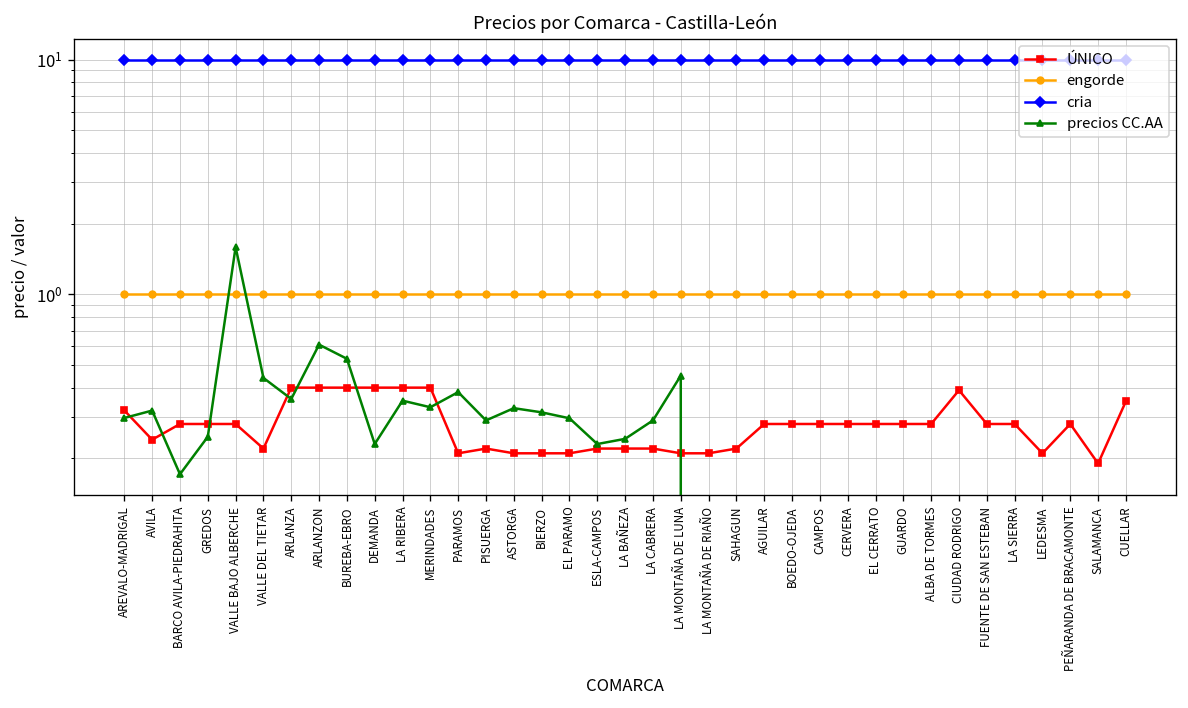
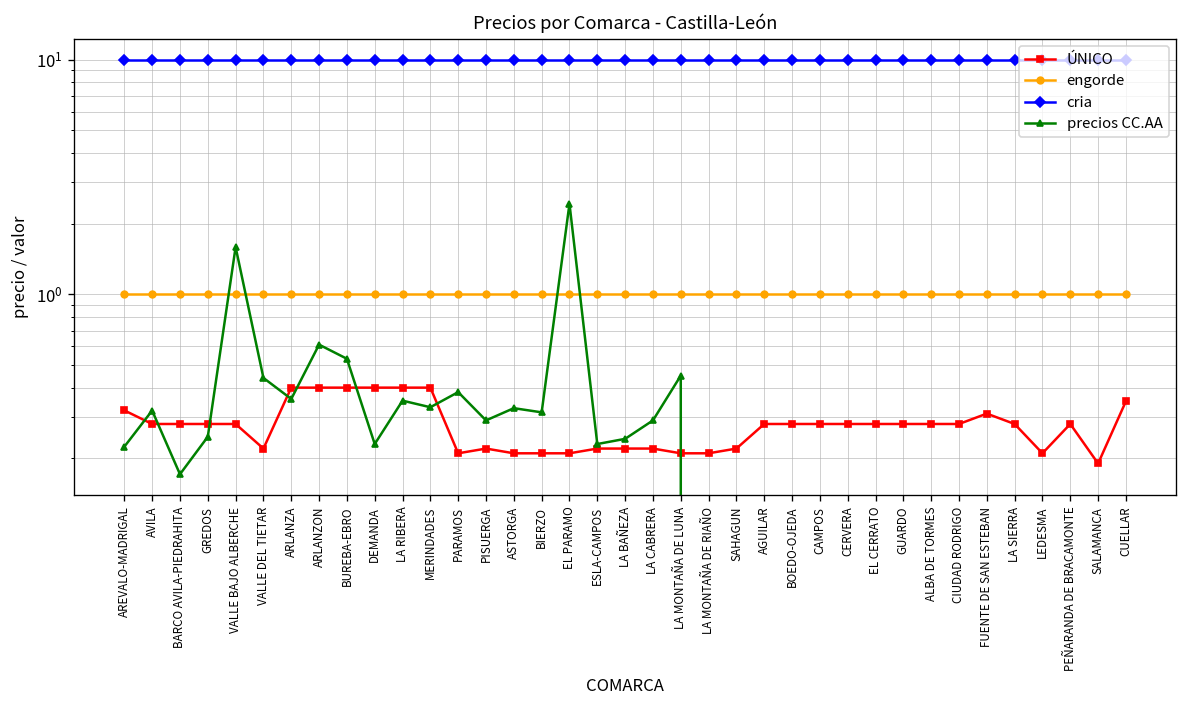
  {
    "ÚNICO": {
      "AREVALO-MADRIGAL": 0.32,
-     "AVILA": 0.24,
+     "AVILA": 0.28,
      "BARCO AVILA-PIEDRAHITA": 0.28,
      "GREDOS": 0.28,
      "VALLE BAJO ALBERCHE": 0.28,
      "VALLE DEL TIETAR": 0.22,
      "ARLANZA": 0.40,
      "ARLANZON": 0.40,
      "BUREBA-EBRO": 0.40,
      "DEMANDA": 0.40,
      "LA RIBERA": 0.40,
      "MERINDADES": 0.40,
      "PARAMOS": 0.21,
      "PISUERGA": 0.22,
      "ASTORGA": 0.21,
      "BIERZO": 0.21,
      "EL PARAMO": 0.21,
      "ESLA-CAMPOS": 0.22,
      "LA BAÑEZA": 0.22,
      "LA CABRERA": 0.22,
      "LA MONTAÑA DE LUNA": 0.21,
      "LA MONTAÑA DE RIAÑO": 0.21,
      "SAHAGUN": 0.22,
      "AGUILAR": 0.28,
      "BOEDO-OJEDA": 0.28,
      "CAMPOS": 0.28,
      "CERVERA": 0.28,
      "EL CERRATO": 0.28,
      "GUARDO": 0.28,
      "ALBA DE TORMES": 0.28,
-     "CIUDAD RODRIGO": 0.39,
-     "FUENTE DE SAN ESTEBAN": 0.28,
+     "CIUDAD RODRIGO": 0.28,
+     "FUENTE DE SAN ESTEBAN": 0.31,
      "LA SIERRA": 0.28,
      "LEDESMA": 0.21,
      "PEÑARANDA DE BRACAMONTE": 0.28,
      "SALAMANCA": 0.19,
      "CUELLAR": 0.35
    },
    "engorde": {
      "AREVALO-MADRIGAL": 1.0,
      "AVILA": 1.0,
      "BARCO AVILA-PIEDRAHITA": 1.0,
      "GREDOS": 1.0,
      "VALLE BAJO ALBERCHE": 1.0,
      "VALLE DEL TIETAR": 1.0,
      "ARLANZA": 1.0,
      "ARLANZON": 1.0,
      "BUREBA-EBRO": 1.0,
      "DEMANDA": 1.0,
      "LA RIBERA": 1.0,
      "MERINDADES": 1.0,
      "PARAMOS": 1.0,
      "PISUERGA": 1.0,
      "ASTORGA": 1.0,
      "BIERZO": 1.0,
      "EL PARAMO": 1.0,
      "ESLA-CAMPOS": 1.0,
      "LA BAÑEZA": 1.0,
      "LA CABRERA": 1.0,
      "LA MONTAÑA DE LUNA": 1.0,
      "LA MONTAÑA DE RIAÑO": 1.0,
      "SAHAGUN": 1.0,
      "AGUILAR": 1.0,
      "BOEDO-OJEDA": 1.0,
      "CAMPOS": 1.0,
      "CERVERA": 1.0,
      "EL CERRATO": 1.0,
      "GUARDO": 1.0,
      "ALBA DE TORMES": 1.0,
      "CIUDAD RODRIGO": 1.0,
      "FUENTE DE SAN ESTEBAN": 1.0,
      "LA SIERRA": 1.0,
      "LEDESMA": 1.0,
      "PEÑARANDA DE BRACAMONTE": 1.0,
      "SALAMANCA": 1.0,
      "CUELLAR": 1.0
    },
    "cria": {
      "AREVALO-MADRIGAL": 10,
      "AVILA": 10,
      "BARCO AVILA-PIEDRAHITA": 10,
      "GREDOS": 10,
      "VALLE BAJO ALBERCHE": 10,
      "VALLE DEL TIETAR": 10,
      "ARLANZA": 10,
      "ARLANZON": 10,
      "BUREBA-EBRO": 10,
      "DEMANDA": 10,
      "LA RIBERA": 10,
      "MERINDADES": 10,
      "PARAMOS": 10,
      "PISUERGA": 10,
      "ASTORGA": 10,
      "BIERZO": 10,
      "EL PARAMO": 10,
      "ESLA-CAMPOS": 10,
      "LA BAÑEZA": 10,
      "LA CABRERA": 10,
      "LA MONTAÑA DE LUNA": 10,
      "LA MONTAÑA DE RIAÑO": 10,
      "SAHAGUN": 10,
      "AGUILAR": 10,
      "BOEDO-OJEDA": 10,
      "CAMPOS": 10,
      "CERVERA": 10,
      "EL CERRATO": 10,
      "GUARDO": 10,
      "ALBA DE TORMES": 10,
      "CIUDAD RODRIGO": 10,
      "FUENTE DE SAN ESTEBAN": 10,
      "LA SIERRA": 10
    },
    "precios CC.AA": {
-     "AREVALO-MADRIGAL": 0.30,
+     "AREVALO-MADRIGAL": 0.22,
      "AVILA": 0.32,
      "BARCO AVILA-PIEDRAHITA": 0.17,
      "GREDOS": 0.25,
      "VALLE BAJO ALBERCHE": 1.6,
      "VALLE DEL TIETAR": 0.44,
      "ARLANZA": 0.36,
      "ARLANZON": 0.61,
      "BUREBA-EBRO": 0.53,
      "DEMANDA": 0.23,
      "LA RIBERA": 0.35,
      "MERINDADES": 0.33,
      "PARAMOS": 0.38,
      "PISUERGA": 0.29,
      "ASTORGA": 0.33,
      "BIERZO": 0.31,
-     "EL PARAMO": 0.30,
+     "EL PARAMO": 2.4,
      "ESLA-CAMPOS": 0.23,
      "LA BAÑEZA": 0.24,
      "LA CABRERA": 0.29,
      "LA MONTAÑA DE LUNA": 0.45
    }
  }
